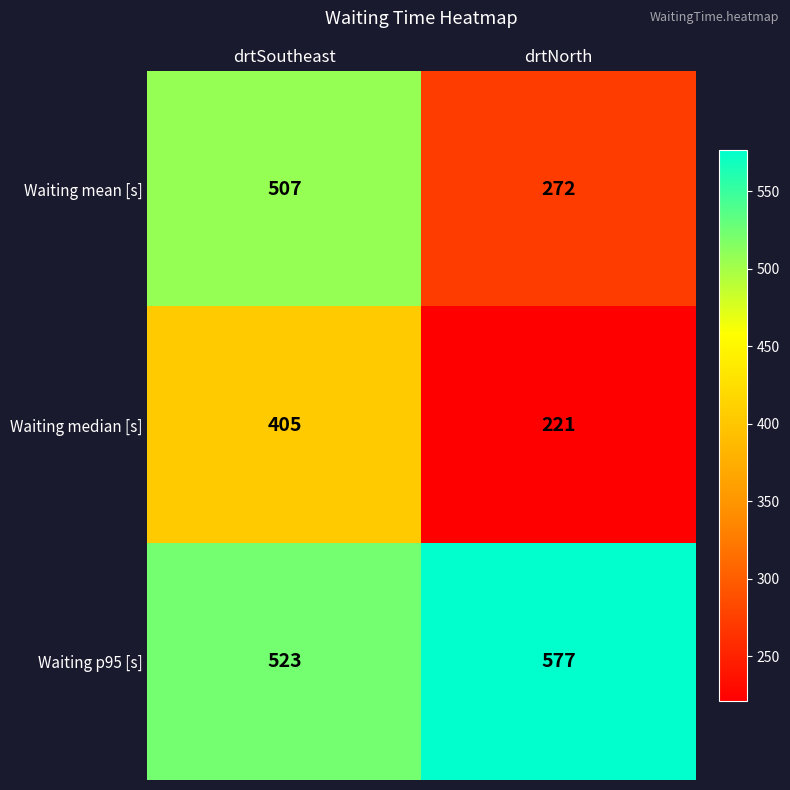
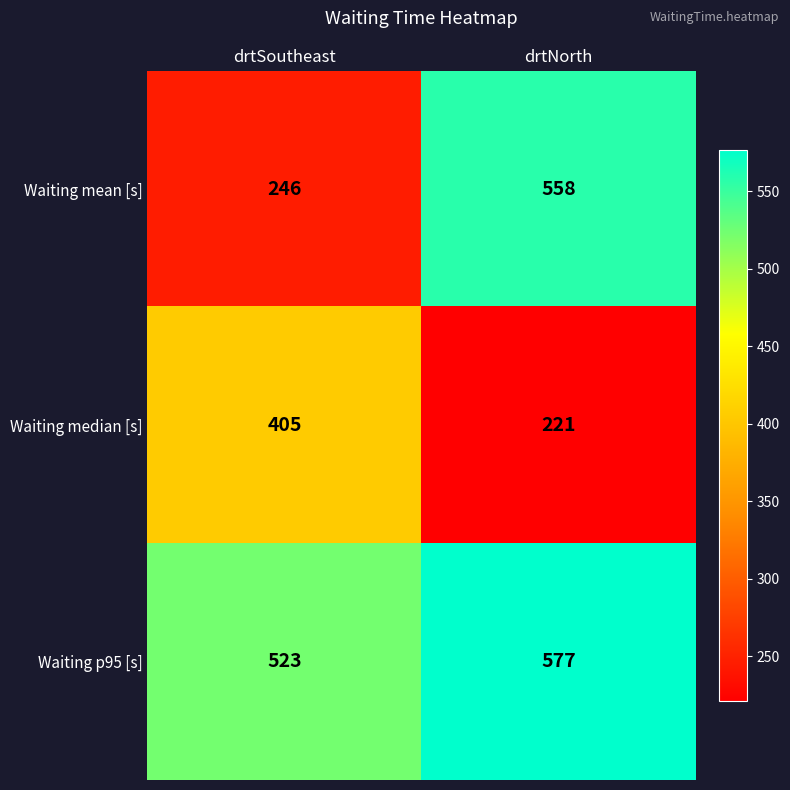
  {
    "Waiting mean [s]": {
-     "drtSoutheast": 507,
-     "drtNorth": 272
+     "drtSoutheast": 246,
+     "drtNorth": 558
    },
    "Waiting median [s]": {
      "drtSoutheast": 405,
      "drtNorth": 221
    },
    "Waiting p95 [s]": {
      "drtSoutheast": 523,
      "drtNorth": 577
    }
  }
